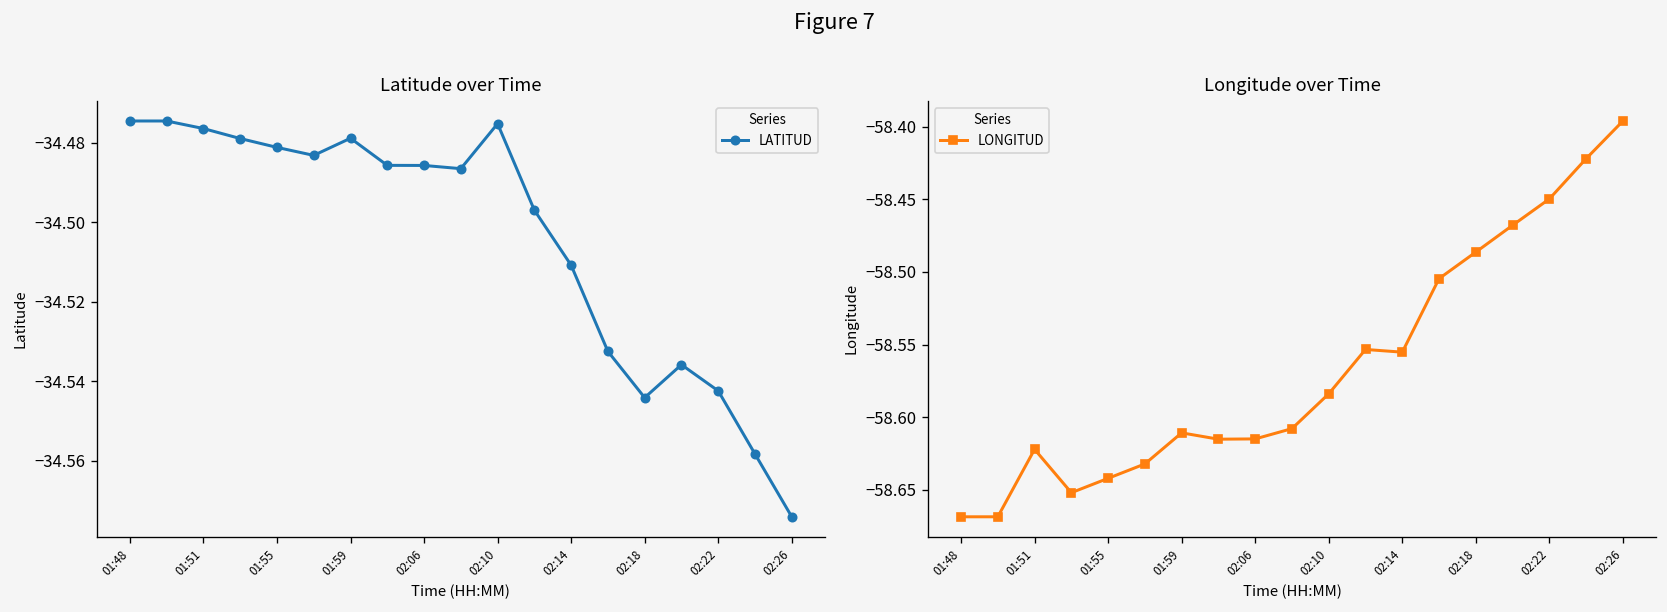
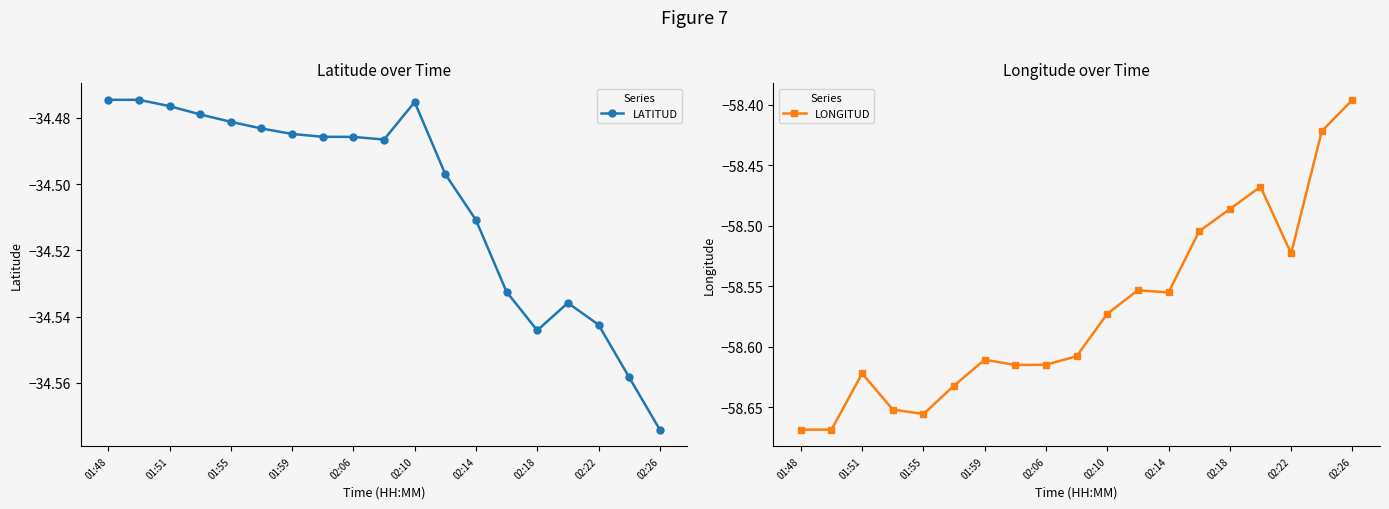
  {
    "Latitude over Time": {
      "01:48": -34.475,
      "01:51": -34.476,
      "01:55": -34.481,
-     "01:59": -34.479,
+     "01:59": -34.485,
      "02:06": -34.486,
      "02:10": -34.475,
      "02:14": -34.511,
      "02:18": -34.544,
      "02:22": -34.542,
      "02:26": -34.574
    },
    "Longitude over Time": {
      "01:48": -58.668,
      "01:51": -58.622,
-     "01:55": -58.642,
+     "01:55": -58.656,
      "01:59": -58.611,
      "02:06": -58.615,
-     "02:10": -58.584,
+     "02:10": -58.573,
      "02:14": -58.555,
      "02:18": -58.486,
-     "02:22": -58.450,
+     "02:22": -58.523,
      "02:26": -58.396
    }
  }
